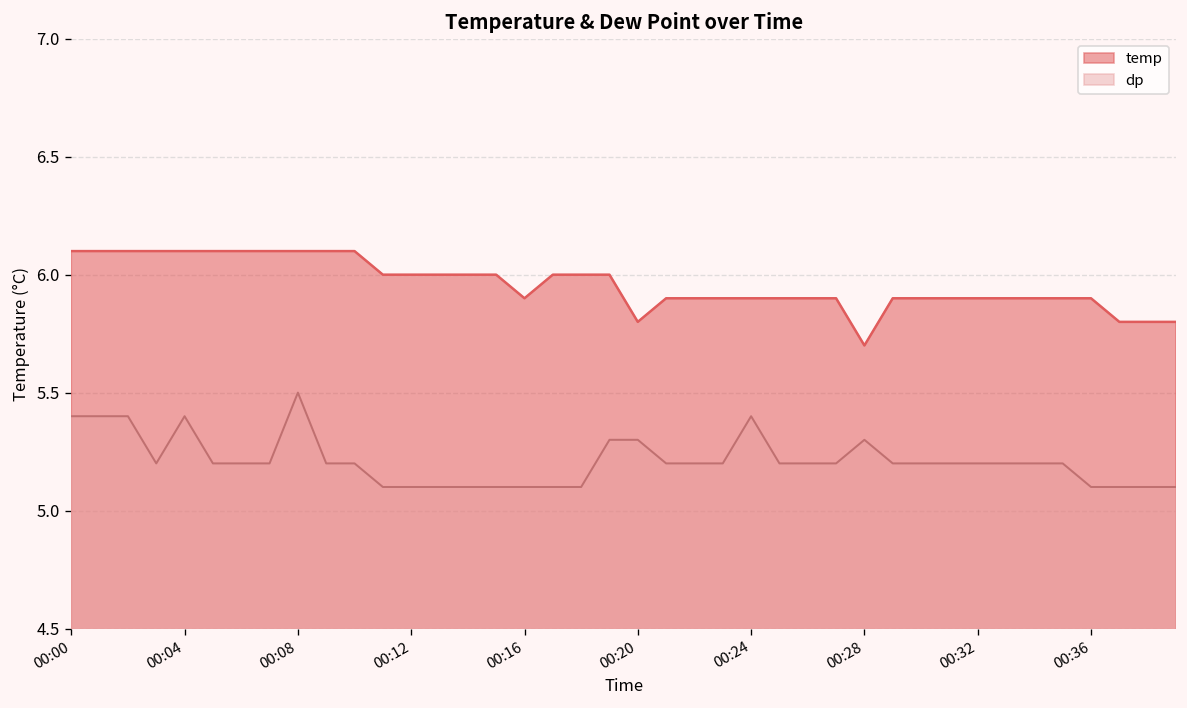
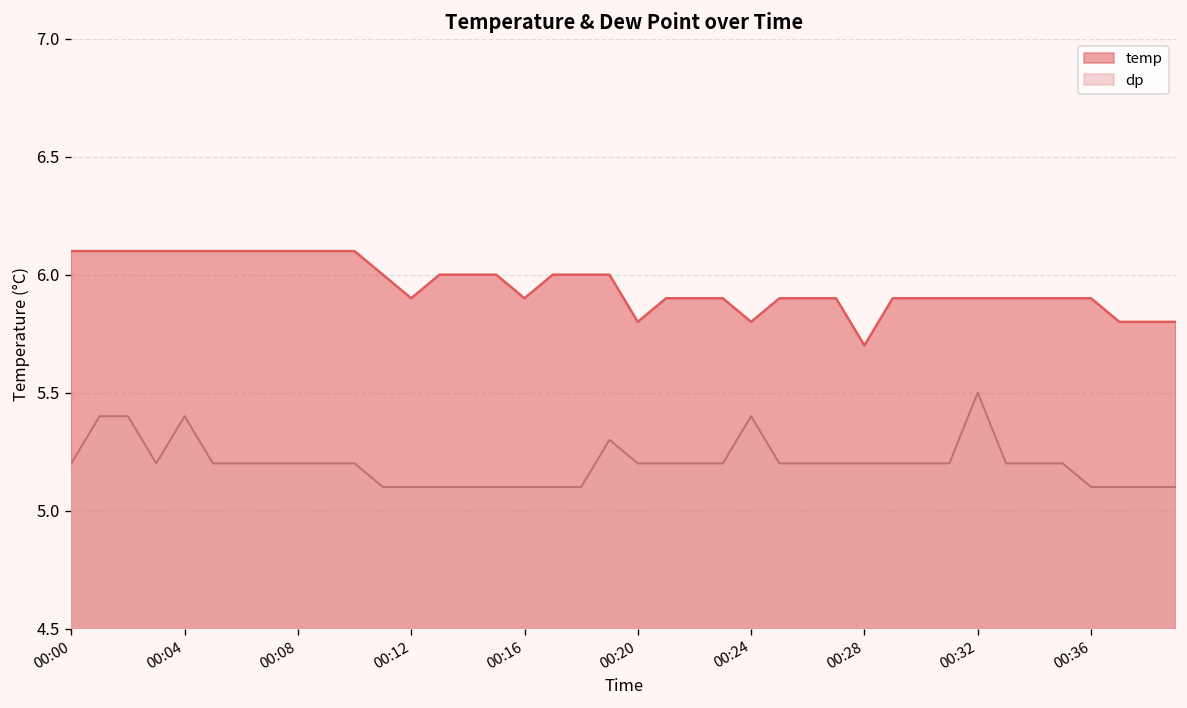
  {
    "temp": {
      "00:00": 6.1,
      "00:04": 6.1,
      "00:08": 6.1,
-     "00:12": 6.0,
+     "00:12": 5.9,
      "00:16": 5.9,
      "00:20": 5.8,
-     "00:24": 5.9,
+     "00:24": 5.8,
      "00:28": 5.7,
      "00:32": 5.9,
      "00:36": 5.9
    },
    "dp": {
-     "00:00": 5.4,
+     "00:00": 5.2,
      "00:04": 5.4,
-     "00:08": 5.5,
+     "00:08": 5.2,
      "00:12": 5.1,
      "00:16": 5.1,
-     "00:20": 5.3,
+     "00:20": 5.2,
      "00:24": 5.4,
-     "00:28": 5.3,
-     "00:32": 5.2,
+     "00:28": 5.2,
+     "00:32": 5.5,
      "00:36": 5.1
    }
  }
